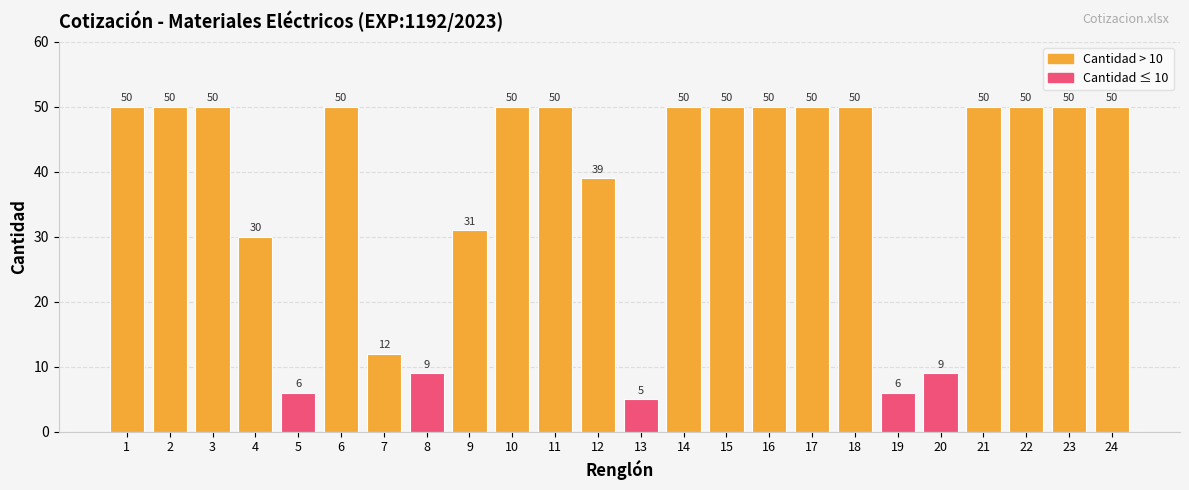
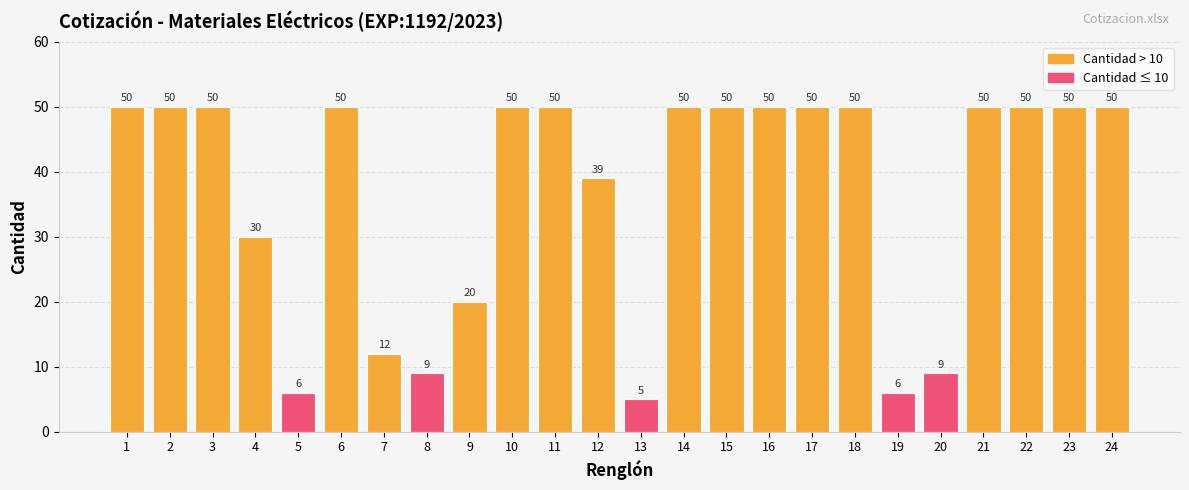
  {
    "1": 50,
    "2": 50,
    "3": 50,
    "4": 30,
    "5": 6,
    "6": 50,
    "7": 12,
    "8": 9,
-   "9": 31,
+   "9": 20,
    "10": 50,
    "11": 50,
    "12": 39,
    "13": 5,
    "14": 50,
    "15": 50,
    "16": 50,
    "17": 50,
    "18": 50,
    "19": 6,
    "20": 9,
    "21": 50,
    "22": 50,
    "23": 50,
    "24": 50
  }
